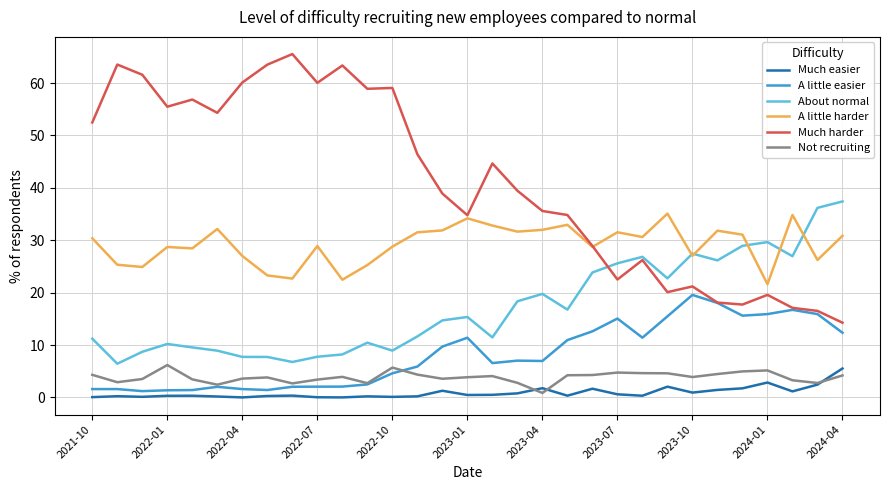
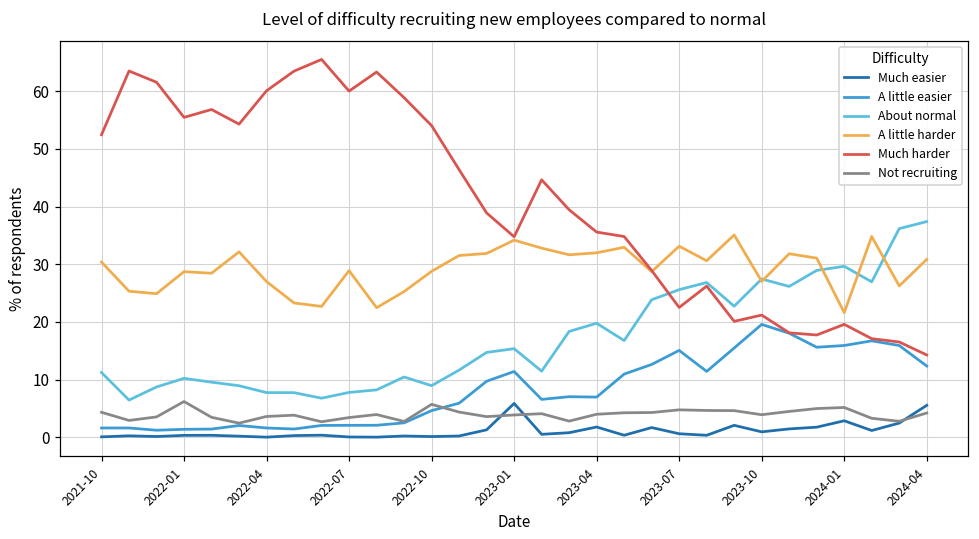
  {
    "Much easier": {
      "2021-10": 0,
      "2022-01": 0,
      "2022-04": 0,
      "2022-07": 0,
      "2022-10": 0,
-     "2023-01": 0,
+     "2023-01": 6,
      "2023-04": 2,
      "2023-07": 1,
      "2023-10": 1,
      "2024-01": 3,
      "2024-04": 6
    },
    "A little harder": {
      "2021-10": 30,
      "2022-01": 29,
      "2022-04": 27,
      "2022-07": 29,
      "2022-10": 29,
      "2023-01": 34,
      "2023-04": 32,
-     "2023-07": 32,
+     "2023-07": 33,
      "2024-01": 22,
      "2024-04": 31
    },
    "Much harder": {
      "2021-10": 52,
      "2022-01": 55,
      "2022-04": 60,
      "2022-07": 60,
-     "2022-10": 59,
+     "2022-10": 54,
      "2023-01": 35,
      "2023-04": 36,
      "2023-07": 23,
      "2023-10": 21,
      "2024-01": 20,
      "2024-04": 14
    },
    "Not recruiting": {
      "2021-10": 4,
      "2022-01": 6,
      "2022-04": 4,
      "2022-07": 3,
      "2022-10": 6,
      "2023-01": 4,
-     "2023-04": 1,
+     "2023-04": 4,
      "2023-07": 5,
      "2023-10": 4,
      "2024-01": 5,
      "2024-04": 4
    }
  }
